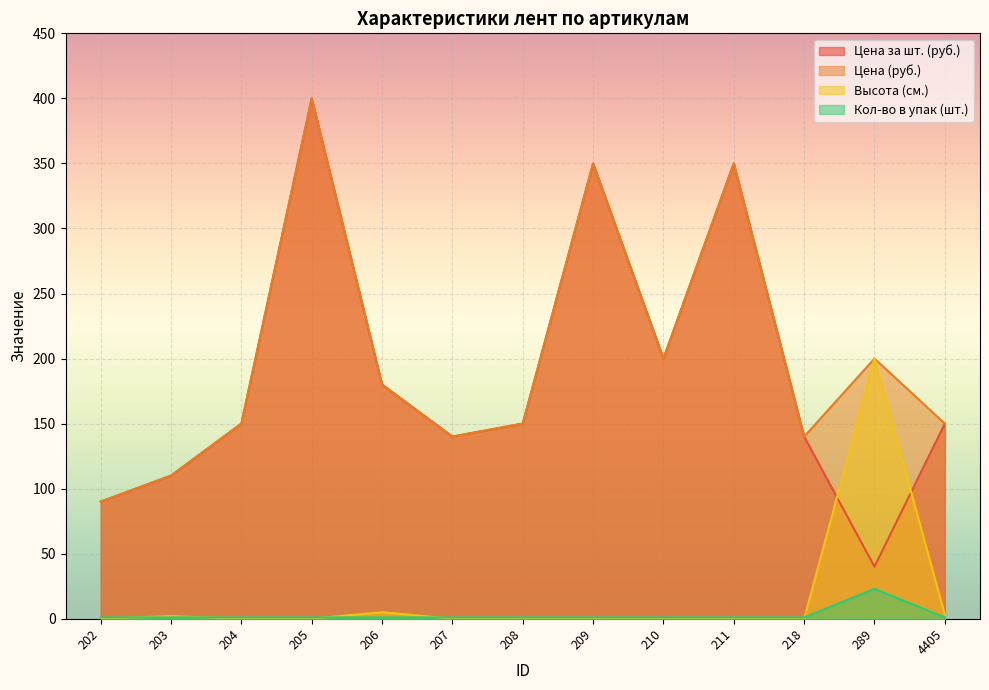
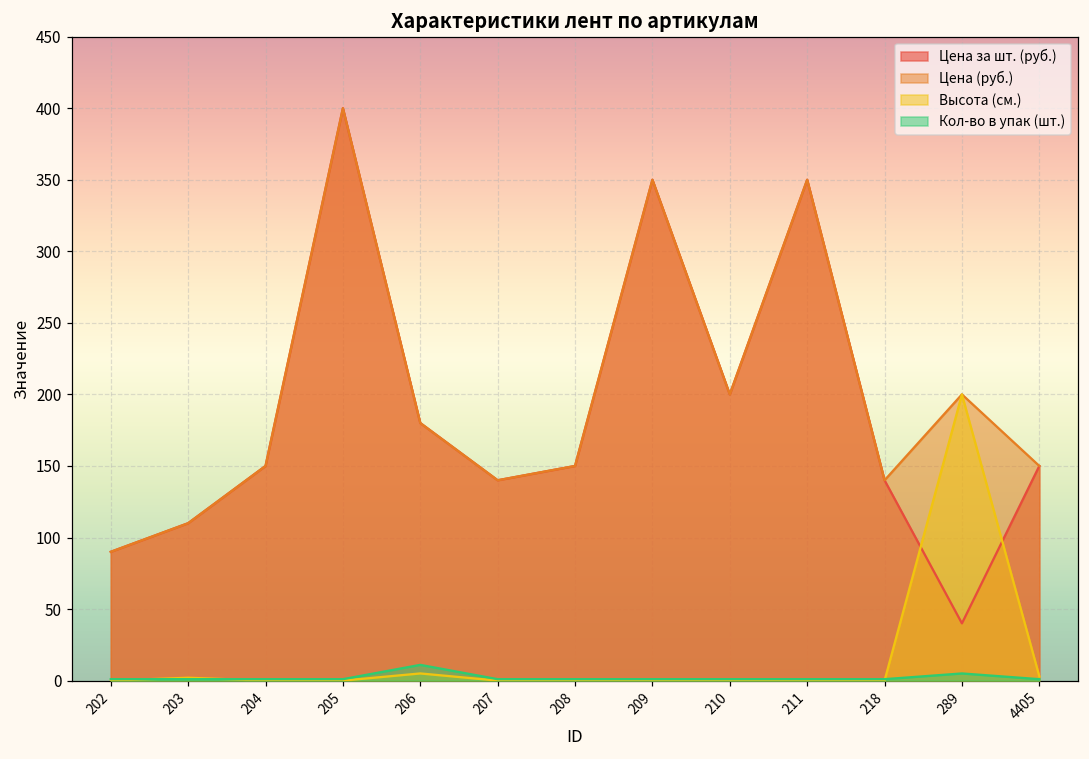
  {
    "Кол-во в упак (шт.)": {
-     "206": 1,
-     "289": 23,
+     "206": 11,
+     "289": 5,
      "4405": 1
    }
  }
